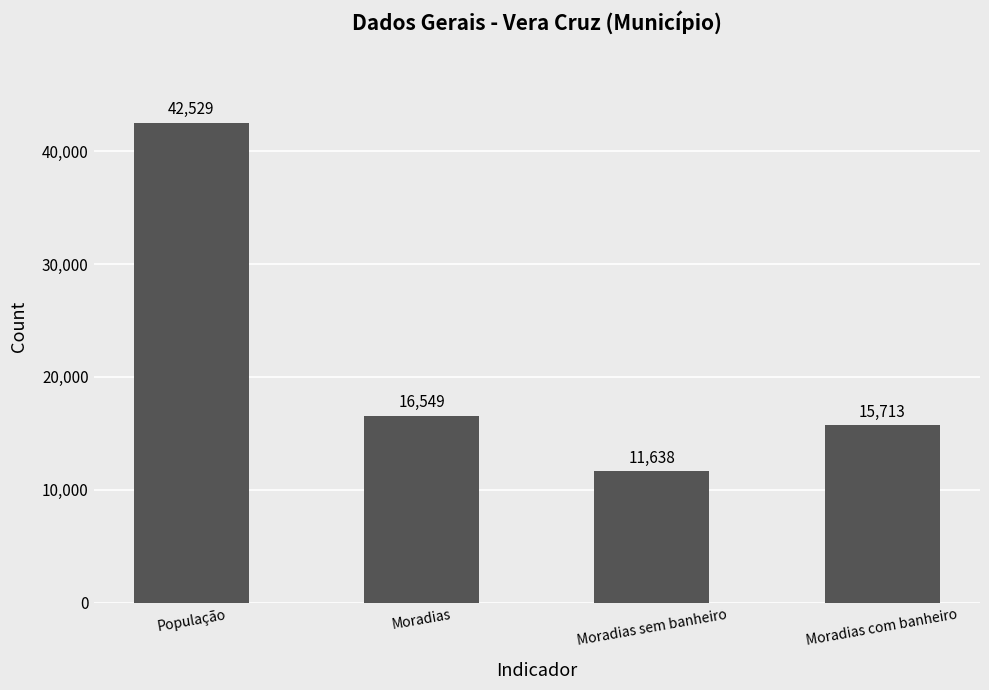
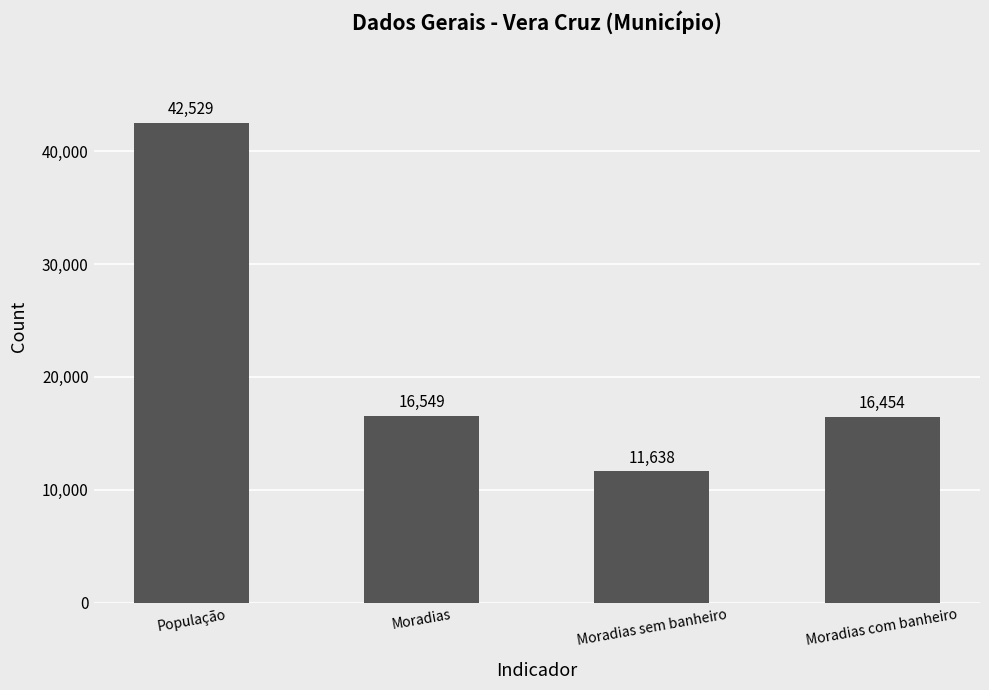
  {
    "População": "42,529",
    "Moradias": "16,549",
    "Moradias sem banheiro": "11,638",
-   "Moradias com banheiro": "15,713"
+   "Moradias com banheiro": "16,454"
  }
